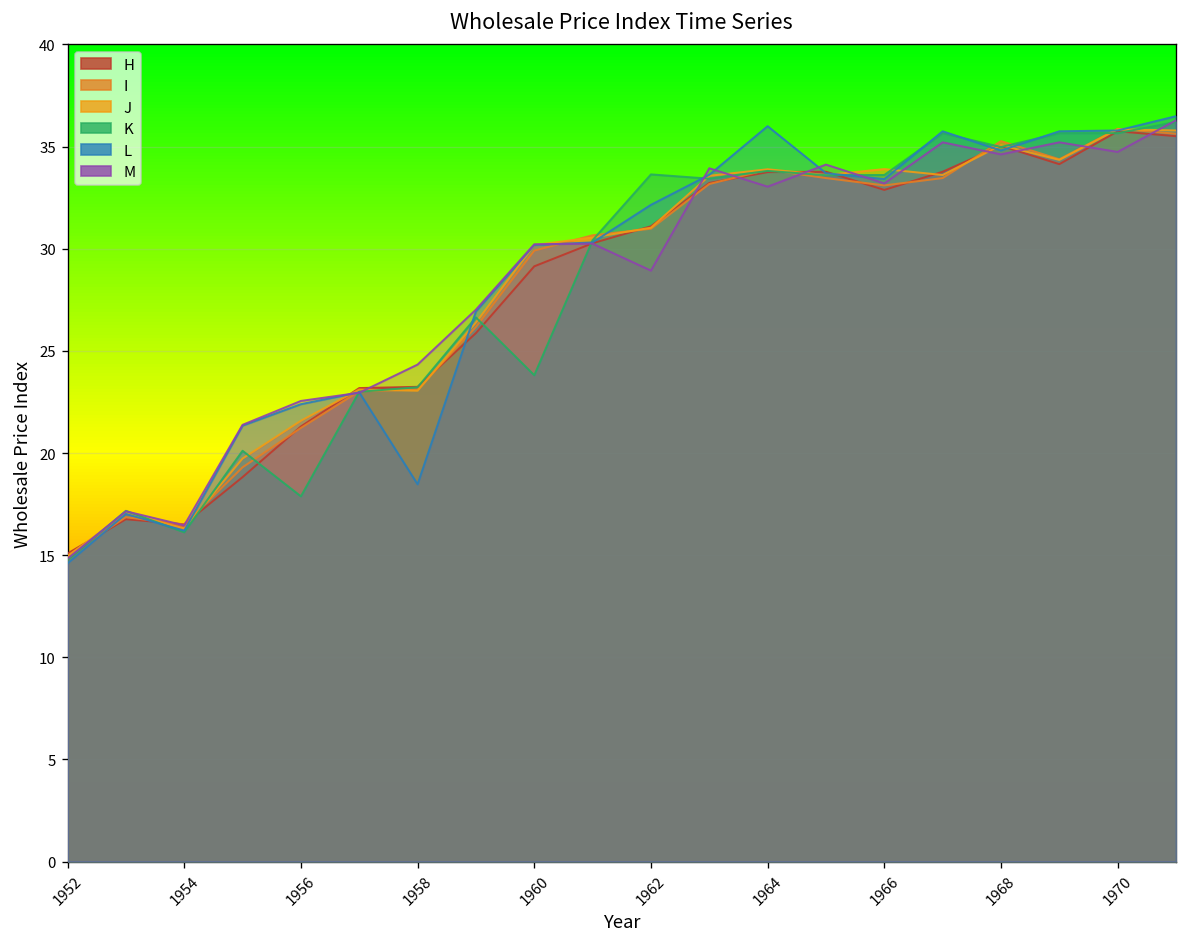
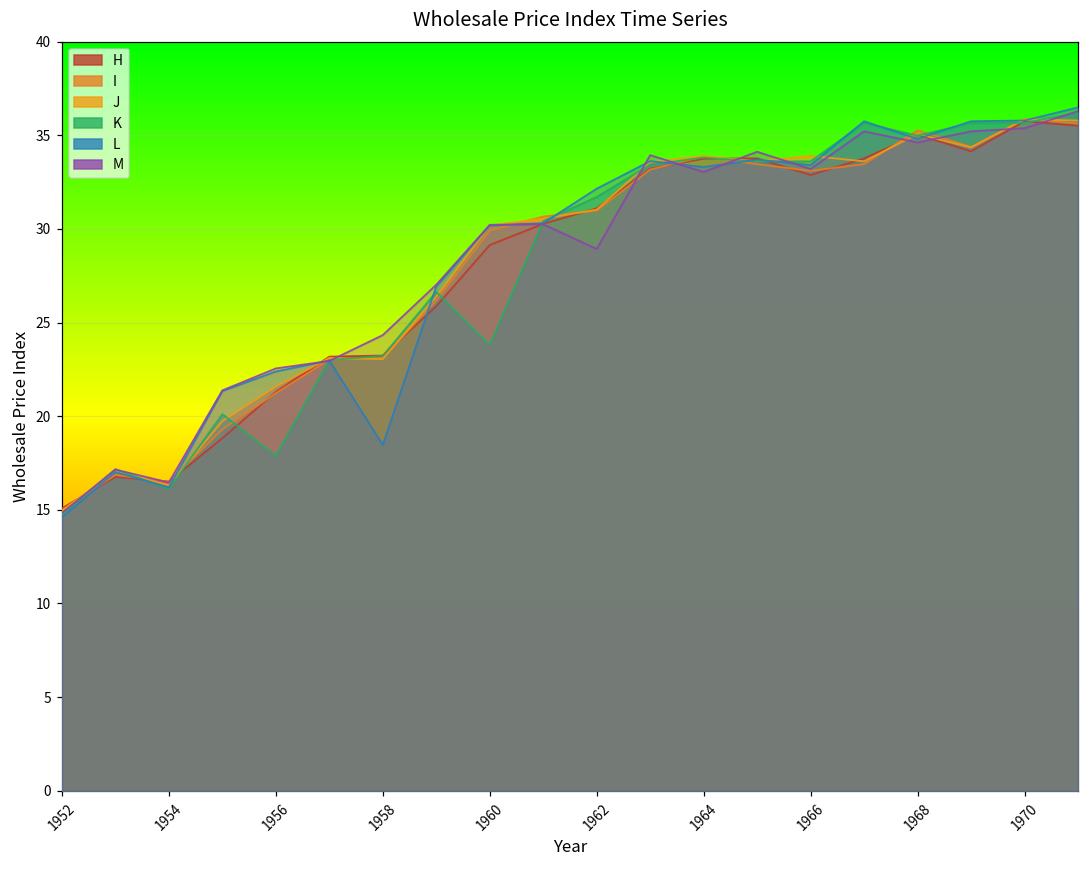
  {
    "H": {
      "1960": 29.1,
      "1966": 32.9
    },
    "K": {
      "1956": 17.9,
      "1960": 23.8,
-     "1962": 33.6,
+     "1962": 31.7,
      "1966": 33.6
    },
    "L": {
      "1952": 14.6,
      "1956": 22.4,
      "1958": 18.5,
      "1962": 32.2,
-     "1964": 36.0,
+     "1964": 33.3,
      "1966": 33.4,
      "1968": 34.8
    },
    "M": {
      "1956": 22.6,
      "1958": 24.3,
      "1962": 28.9,
      "1964": 33.0,
      "1968": 34.6,
-     "1970": 34.7
+     "1970": 35.4
    }
  }
